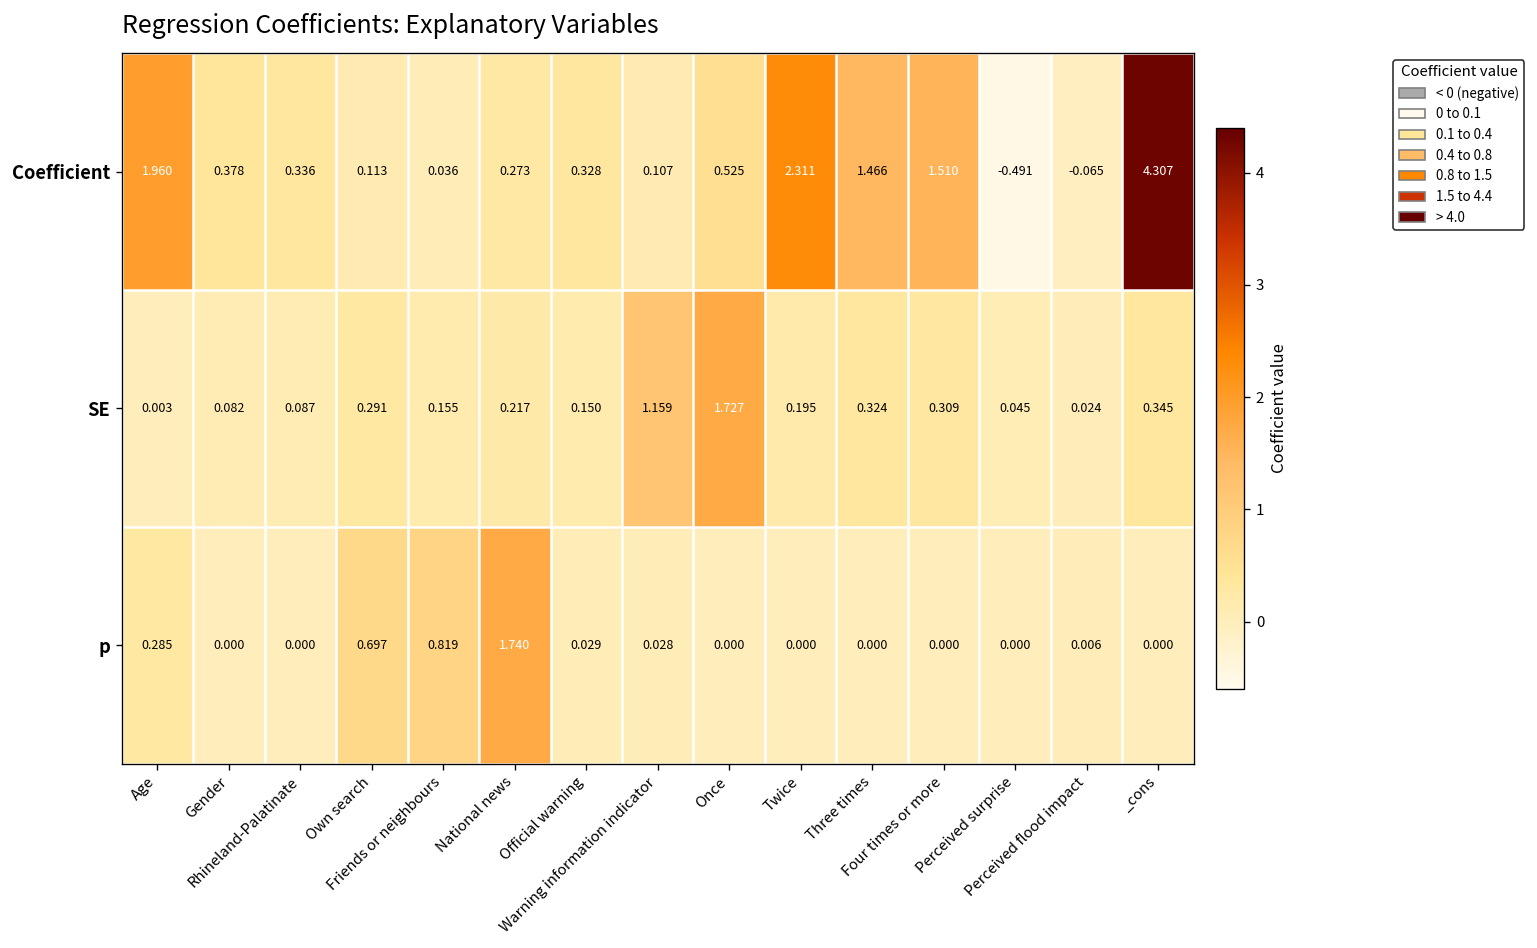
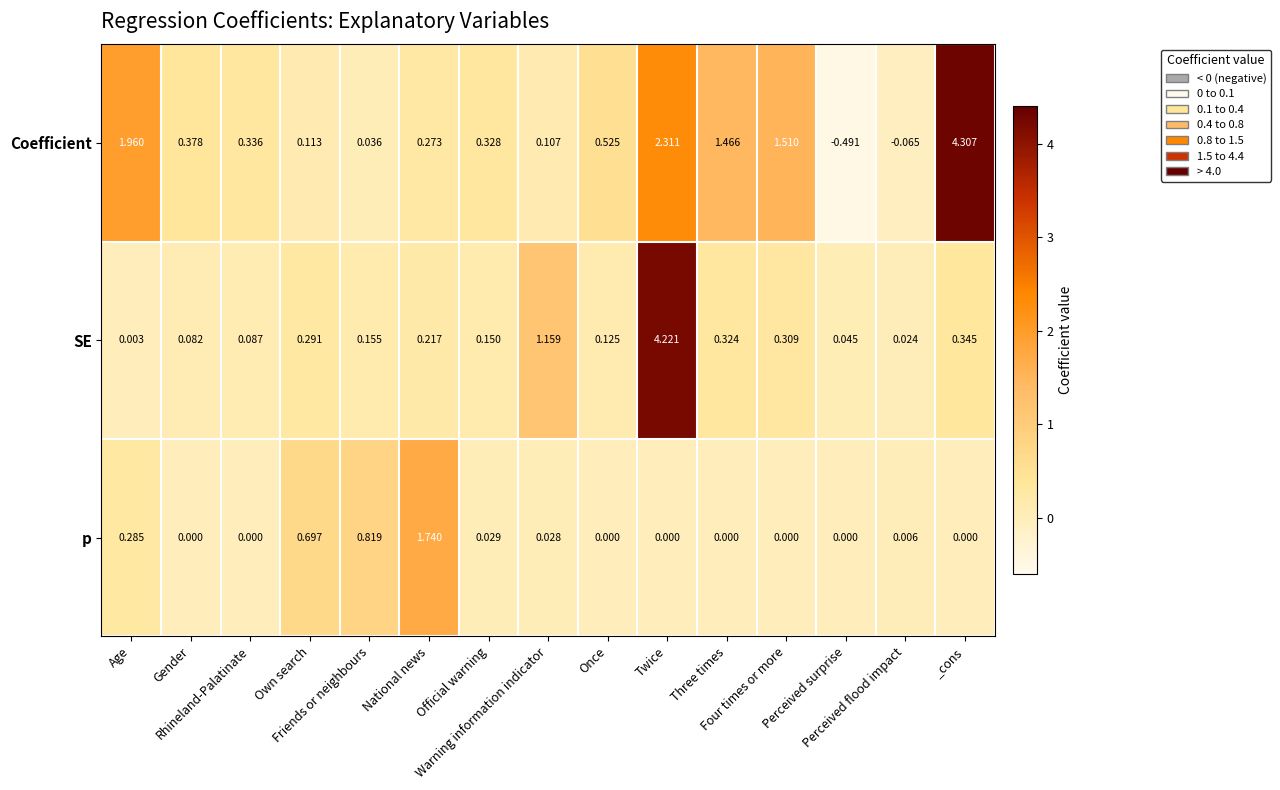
  {
    "Coefficient": {
      "Age": 1.960,
      "Gender": 0.378,
      "Rhineland-Palatinate": 0.336,
      "Own search": 0.113,
      "Friends or neighbours": 0.036,
      "National news": 0.273,
      "Official warning": 0.328,
      "Warning information indicator": 0.107,
      "Once": 0.525,
      "Twice": 2.311,
      "Three times": 1.466,
      "Four times or more": 1.510,
      "Perceived surprise": -0.491,
      "Perceived flood impact": -0.065,
      "_cons": 4.307
    },
    "SE": {
      "Age": 0.003,
      "Gender": 0.082,
      "Rhineland-Palatinate": 0.087,
      "Own search": 0.291,
      "Friends or neighbours": 0.155,
      "National news": 0.217,
      "Official warning": 0.150,
      "Warning information indicator": 1.159,
-     "Once": 1.727,
-     "Twice": 0.195,
+     "Once": 0.125,
+     "Twice": 4.221,
      "Three times": 0.324,
      "Four times or more": 0.309,
      "Perceived surprise": 0.045,
      "Perceived flood impact": 0.024,
      "_cons": 0.345
    },
    "p": {
      "Age": 0.285,
      "Gender": 0.000,
      "Rhineland-Palatinate": 0.000,
      "Own search": 0.697,
      "Friends or neighbours": 0.819,
      "National news": 1.740,
      "Official warning": 0.029,
      "Warning information indicator": 0.028,
      "Once": 0.000,
      "Twice": 0.000,
      "Three times": 0.000,
      "Four times or more": 0.000,
      "Perceived surprise": 0.000,
      "Perceived flood impact": 0.006,
      "_cons": 0.000
    }
  }
